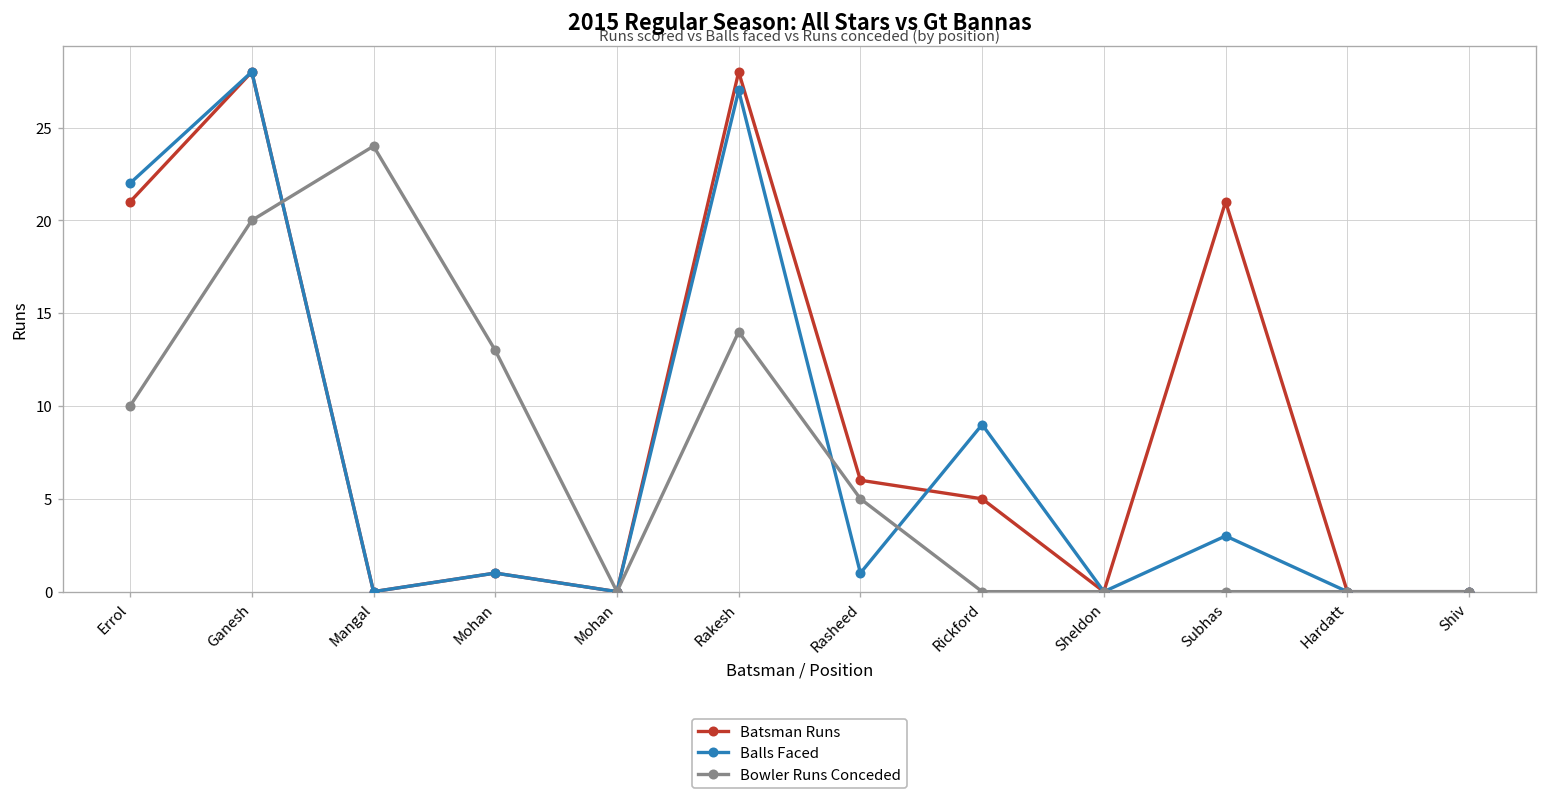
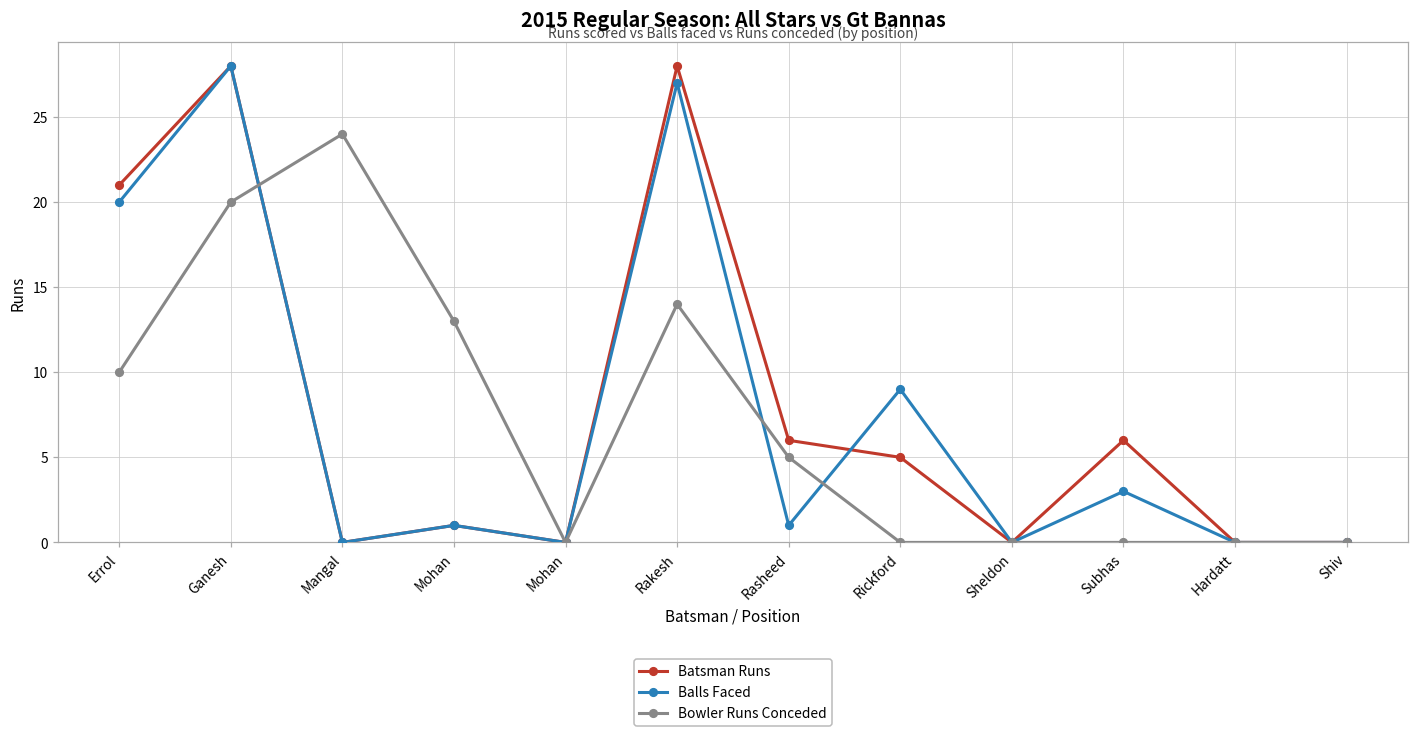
  {
    "Batsman Runs": {
      "Errol": 21,
      "Rakesh": 28,
      "Rasheed": 6,
      "Rickford": 5,
-     "Subhas": 21
+     "Subhas": 6
    },
    "Balls Faced": {
-     "Errol": 22,
+     "Errol": 20,
      "Rakesh": 27,
      "Rasheed": 1,
      "Rickford": 9,
      "Subhas": 3
    },
    "Bowler Runs Conceded": {
      "Errol": 10,
      "Ganesh": 20,
      "Mangal": 24,
      "Rakesh": 14,
      "Rasheed": 5,
      "Rickford": 0,
      "Subhas": 0
    }
  }
